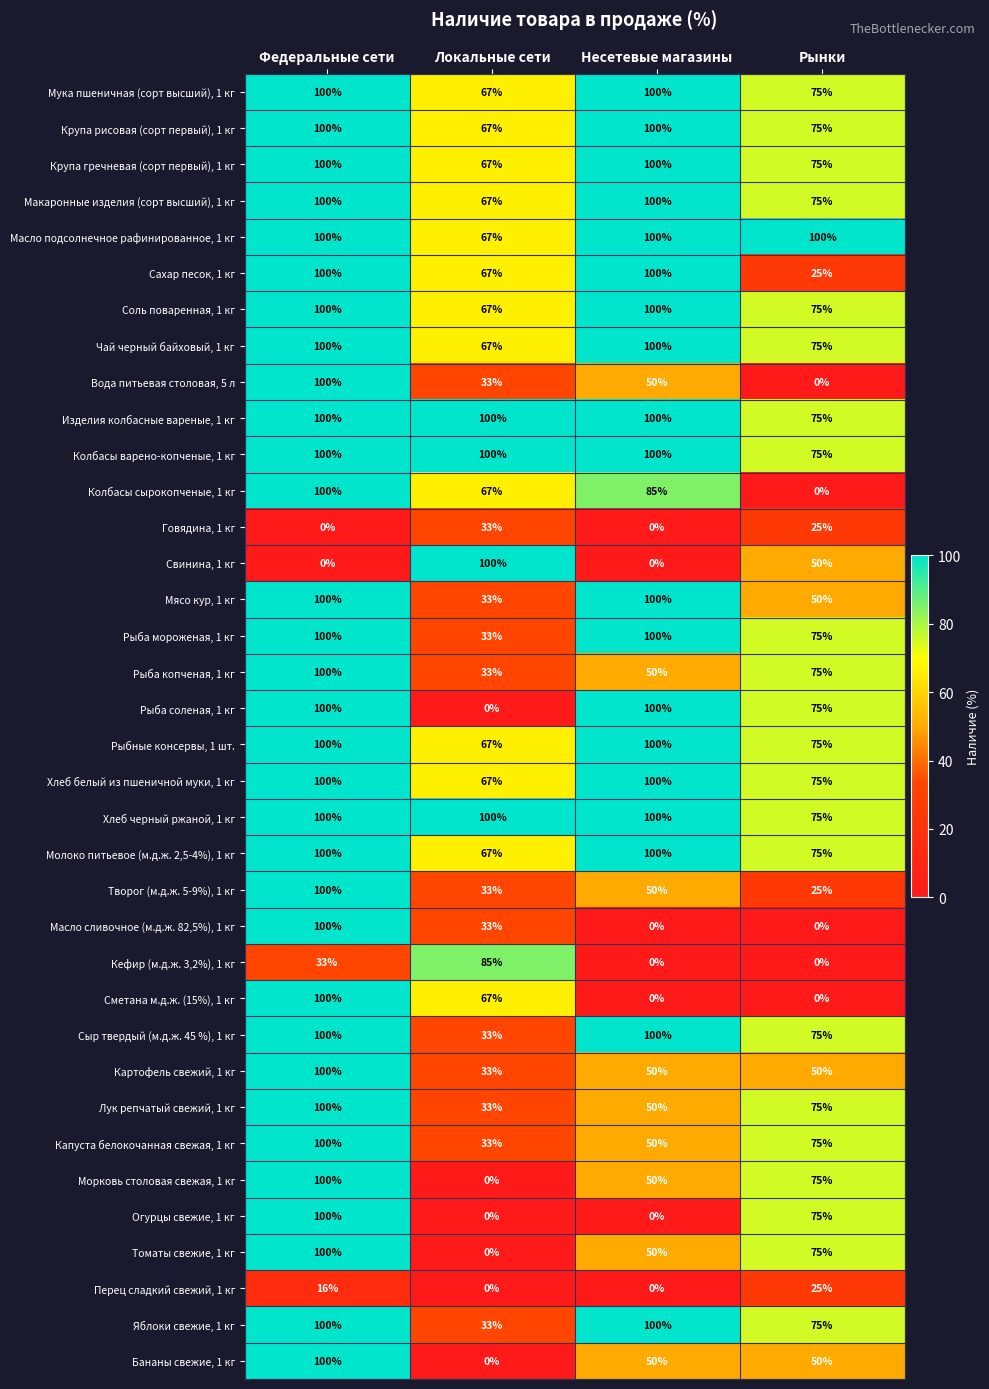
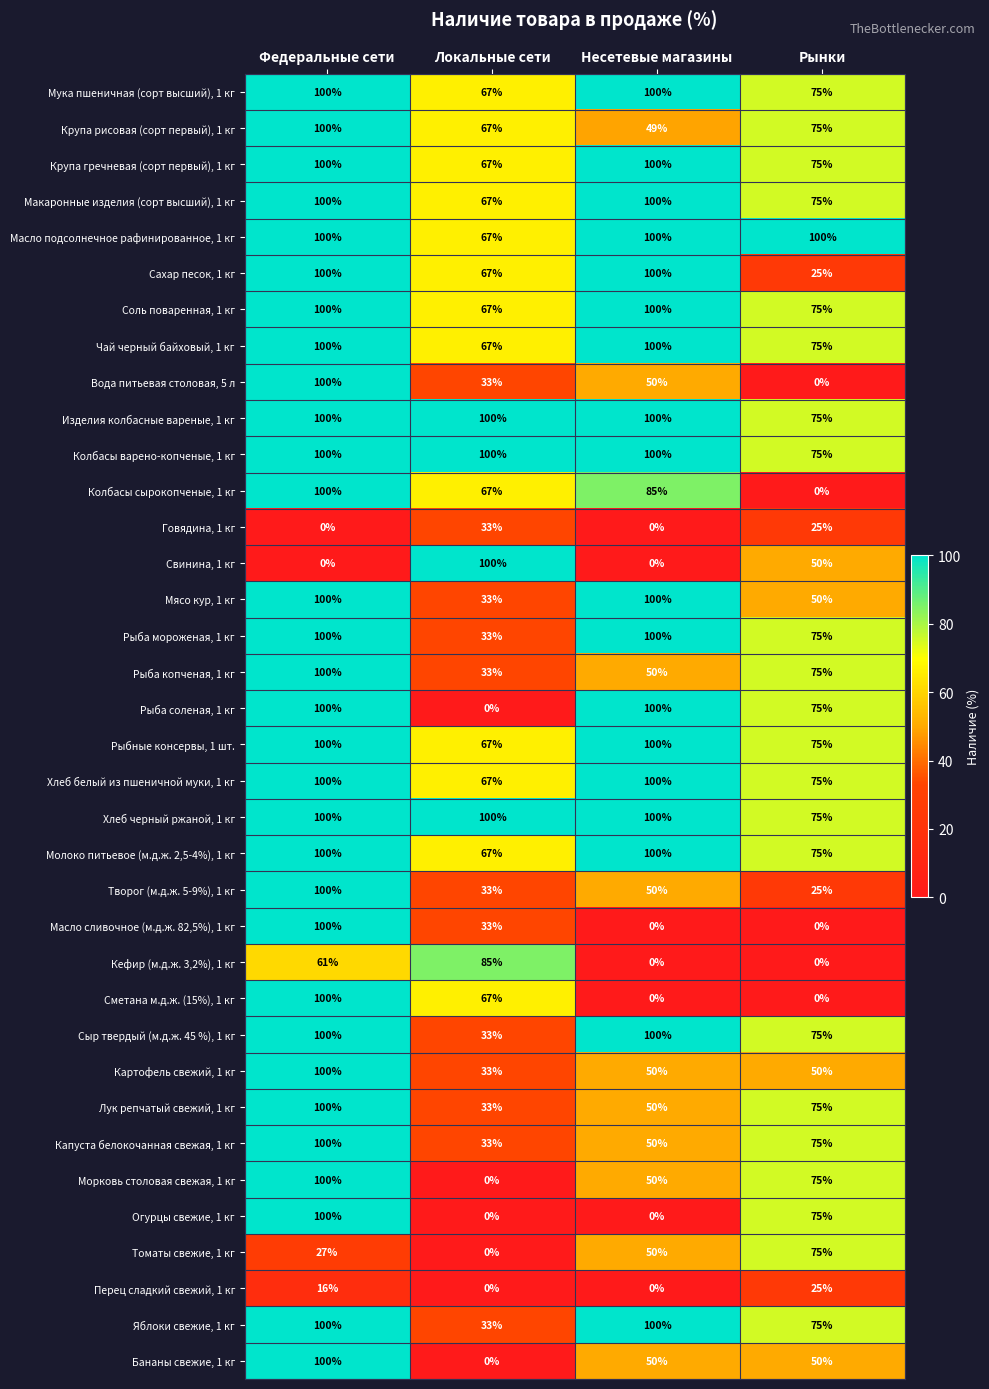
  {
    "Мука пшеничная (сорт высший), 1 кг": {
      "Федеральные сети": "100%",
      "Локальные сети": "67%",
      "Несетевые магазины": "100%",
      "Рынки": "75%"
    },
    "Крупа рисовая (сорт первый), 1 кг": {
      "Федеральные сети": "100%",
      "Локальные сети": "67%",
-     "Несетевые магазины": "100%",
+     "Несетевые магазины": "49%",
      "Рынки": "75%"
    },
    "Крупа гречневая (сорт первый), 1 кг": {
      "Федеральные сети": "100%",
      "Локальные сети": "67%",
      "Несетевые магазины": "100%",
      "Рынки": "75%"
    },
    "Макаронные изделия (сорт высший), 1 кг": {
      "Федеральные сети": "100%",
      "Локальные сети": "67%",
      "Несетевые магазины": "100%",
      "Рынки": "75%"
    },
    "Масло подсолнечное рафинированное, 1 кг": {
      "Федеральные сети": "100%",
      "Локальные сети": "67%",
      "Несетевые магазины": "100%",
      "Рынки": "100%"
    },
    "Сахар песок, 1 кг": {
      "Федеральные сети": "100%",
      "Локальные сети": "67%",
      "Несетевые магазины": "100%",
      "Рынки": "25%"
    },
    "Соль поваренная, 1 кг": {
      "Федеральные сети": "100%",
      "Локальные сети": "67%",
      "Несетевые магазины": "100%",
      "Рынки": "75%"
    },
    "Чай черный байховый, 1 кг": {
      "Федеральные сети": "100%",
      "Локальные сети": "67%",
      "Несетевые магазины": "100%",
      "Рынки": "75%"
    },
    "Вода питьевая столовая, 5 л": {
      "Федеральные сети": "100%",
      "Локальные сети": "33%",
      "Несетевые магазины": "50%",
      "Рынки": "0%"
    },
    "Изделия колбасные вареные, 1 кг": {
      "Федеральные сети": "100%",
      "Локальные сети": "100%",
      "Несетевые магазины": "100%",
      "Рынки": "75%"
    },
    "Колбасы варено-копченые, 1 кг": {
      "Федеральные сети": "100%",
      "Локальные сети": "100%",
      "Несетевые магазины": "100%",
      "Рынки": "75%"
    },
    "Колбасы сырокопченые, 1 кг": {
      "Федеральные сети": "100%",
      "Локальные сети": "67%",
      "Несетевые магазины": "85%",
      "Рынки": "0%"
    },
    "Говядина, 1 кг": {
      "Федеральные сети": "0%",
      "Локальные сети": "33%",
      "Несетевые магазины": "0%",
      "Рынки": "25%"
    },
    "Свинина, 1 кг": {
      "Федеральные сети": "0%",
      "Локальные сети": "100%",
      "Несетевые магазины": "0%",
      "Рынки": "50%"
    },
    "Мясо кур, 1 кг": {
      "Федеральные сети": "100%",
      "Локальные сети": "33%",
      "Несетевые магазины": "100%",
      "Рынки": "50%"
    },
    "Рыба мороженая, 1 кг": {
      "Федеральные сети": "100%",
      "Локальные сети": "33%",
      "Несетевые магазины": "100%",
      "Рынки": "75%"
    },
    "Рыба копченая, 1 кг": {
      "Федеральные сети": "100%",
      "Локальные сети": "33%",
      "Несетевые магазины": "50%",
      "Рынки": "75%"
    },
    "Рыба соленая, 1 кг": {
      "Федеральные сети": "100%",
      "Локальные сети": "0%",
      "Несетевые магазины": "100%",
      "Рынки": "75%"
    },
    "Рыбные консервы, 1 шт.": {
      "Федеральные сети": "100%",
      "Локальные сети": "67%",
      "Несетевые магазины": "100%",
      "Рынки": "75%"
    },
    "Хлеб белый из пшеничной муки, 1 кг": {
      "Федеральные сети": "100%",
      "Локальные сети": "67%",
      "Несетевые магазины": "100%",
      "Рынки": "75%"
    },
    "Хлеб черный ржаной, 1 кг": {
      "Федеральные сети": "100%",
      "Локальные сети": "100%",
      "Несетевые магазины": "100%",
      "Рынки": "75%"
    },
    "Молоко питьевое (м.д.ж. 2,5-4%), 1 кг": {
      "Федеральные сети": "100%",
      "Локальные сети": "67%",
      "Несетевые магазины": "100%",
      "Рынки": "75%"
    },
    "Творог (м.д.ж. 5-9%), 1 кг": {
      "Федеральные сети": "100%",
      "Локальные сети": "33%",
      "Несетевые магазины": "50%",
      "Рынки": "25%"
    },
    "Масло сливочное (м.д.ж. 82,5%), 1 кг": {
      "Федеральные сети": "100%",
      "Локальные сети": "33%",
      "Несетевые магазины": "0%",
      "Рынки": "0%"
    },
    "Кефир (м.д.ж. 3,2%), 1 кг": {
-     "Федеральные сети": "33%",
+     "Федеральные сети": "61%",
      "Локальные сети": "85%",
      "Несетевые магазины": "0%",
      "Рынки": "0%"
    },
    "Сметана м.д.ж. (15%), 1 кг": {
      "Федеральные сети": "100%",
      "Локальные сети": "67%",
      "Несетевые магазины": "0%",
      "Рынки": "0%"
    },
    "Сыр твердый (м.д.ж. 45 %), 1 кг": {
      "Федеральные сети": "100%",
      "Локальные сети": "33%",
      "Несетевые магазины": "100%",
      "Рынки": "75%"
    },
    "Картофель свежий, 1 кг": {
      "Федеральные сети": "100%",
      "Локальные сети": "33%",
      "Несетевые магазины": "50%",
      "Рынки": "50%"
    },
    "Лук репчатый свежий, 1 кг": {
      "Федеральные сети": "100%",
      "Локальные сети": "33%",
      "Несетевые магазины": "50%",
      "Рынки": "75%"
    },
    "Капуста белокочанная свежая, 1 кг": {
      "Федеральные сети": "100%",
      "Локальные сети": "33%",
      "Несетевые магазины": "50%",
      "Рынки": "75%"
    },
    "Морковь столовая свежая, 1 кг": {
      "Федеральные сети": "100%",
      "Локальные сети": "0%",
      "Несетевые магазины": "50%",
      "Рынки": "75%"
    },
    "Огурцы свежие, 1 кг": {
      "Федеральные сети": "100%",
      "Локальные сети": "0%",
      "Несетевые магазины": "0%",
      "Рынки": "75%"
    },
    "Томаты свежие, 1 кг": {
-     "Федеральные сети": "100%",
+     "Федеральные сети": "27%",
      "Локальные сети": "0%",
      "Несетевые магазины": "50%",
      "Рынки": "75%"
    },
    "Перец сладкий свежий, 1 кг": {
      "Федеральные сети": "16%",
      "Локальные сети": "0%",
      "Несетевые магазины": "0%",
      "Рынки": "25%"
    },
    "Яблоки свежие, 1 кг": {
      "Федеральные сети": "100%",
      "Локальные сети": "33%",
      "Несетевые магазины": "100%",
      "Рынки": "75%"
    },
    "Бананы свежие, 1 кг": {
      "Федеральные сети": "100%",
      "Локальные сети": "0%",
      "Несетевые магазины": "50%",
      "Рынки": "50%"
    }
  }
